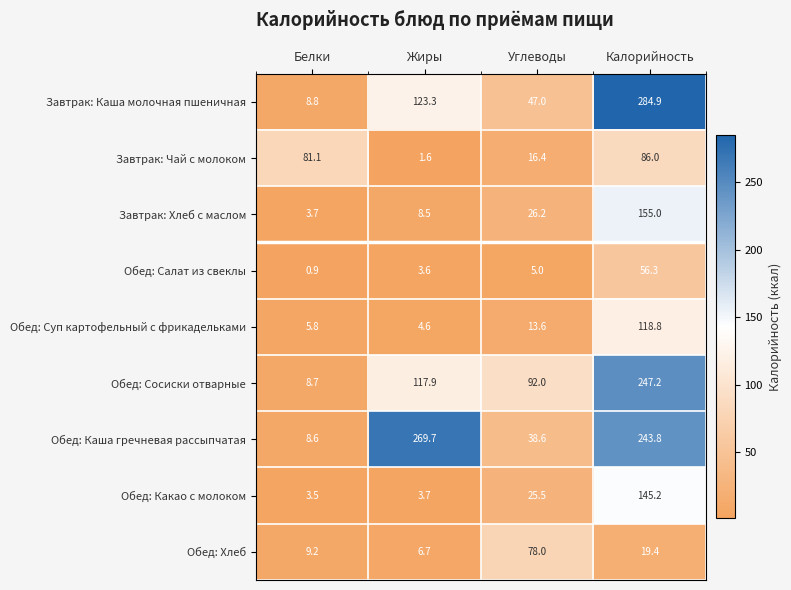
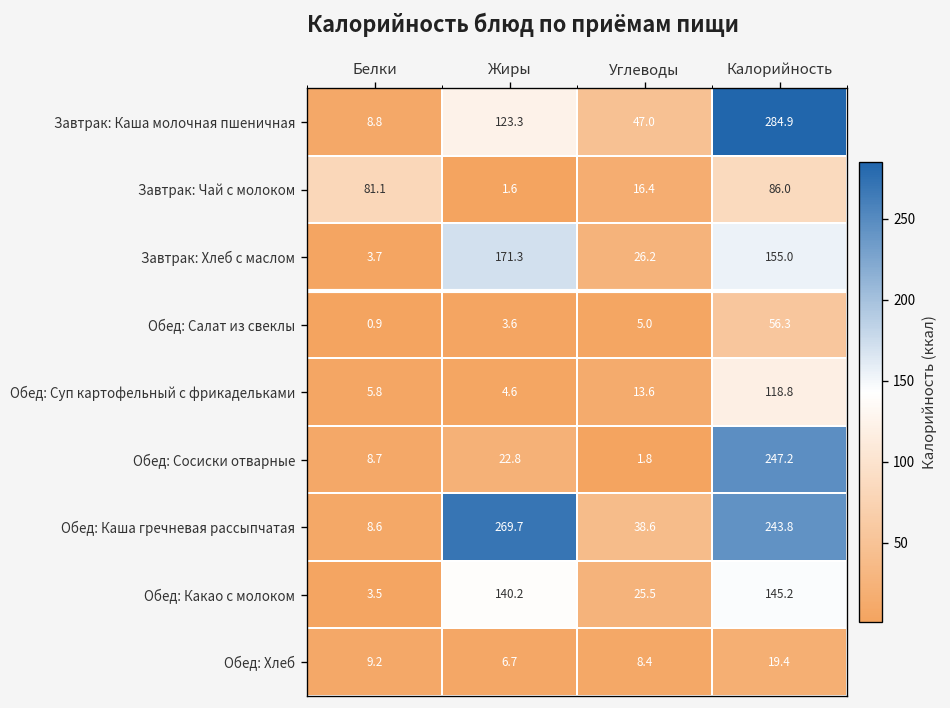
  {
    "Завтрак: Каша молочная пшеничная": {
      "Белки": 8.8,
      "Жиры": 123.3,
      "Углеводы": 47.0,
      "Калорийность": 284.9
    },
    "Завтрак: Чай с молоком": {
      "Белки": 81.1,
      "Жиры": 1.6,
      "Углеводы": 16.4,
      "Калорийность": 86.0
    },
    "Завтрак: Хлеб с маслом": {
      "Белки": 3.7,
-     "Жиры": 8.5,
+     "Жиры": 171.3,
      "Углеводы": 26.2,
      "Калорийность": 155.0
    },
    "Обед: Салат из свеклы": {
      "Белки": 0.9,
      "Жиры": 3.6,
      "Углеводы": 5.0,
      "Калорийность": 56.3
    },
    "Обед: Суп картофельный с фрикадельками": {
      "Белки": 5.8,
      "Жиры": 4.6,
      "Углеводы": 13.6,
      "Калорийность": 118.8
    },
    "Обед: Сосиски отварные": {
      "Белки": 8.7,
-     "Жиры": 117.9,
-     "Углеводы": 92.0,
+     "Жиры": 22.8,
+     "Углеводы": 1.8,
      "Калорийность": 247.2
    },
    "Обед: Каша гречневая рассыпчатая": {
      "Белки": 8.6,
      "Жиры": 269.7,
      "Углеводы": 38.6,
      "Калорийность": 243.8
    },
    "Обед: Какао с молоком": {
      "Белки": 3.5,
-     "Жиры": 3.7,
+     "Жиры": 140.2,
      "Углеводы": 25.5,
      "Калорийность": 145.2
    },
    "Обед: Хлеб": {
      "Белки": 9.2,
      "Жиры": 6.7,
-     "Углеводы": 78.0,
+     "Углеводы": 8.4,
      "Калорийность": 19.4
    }
  }
